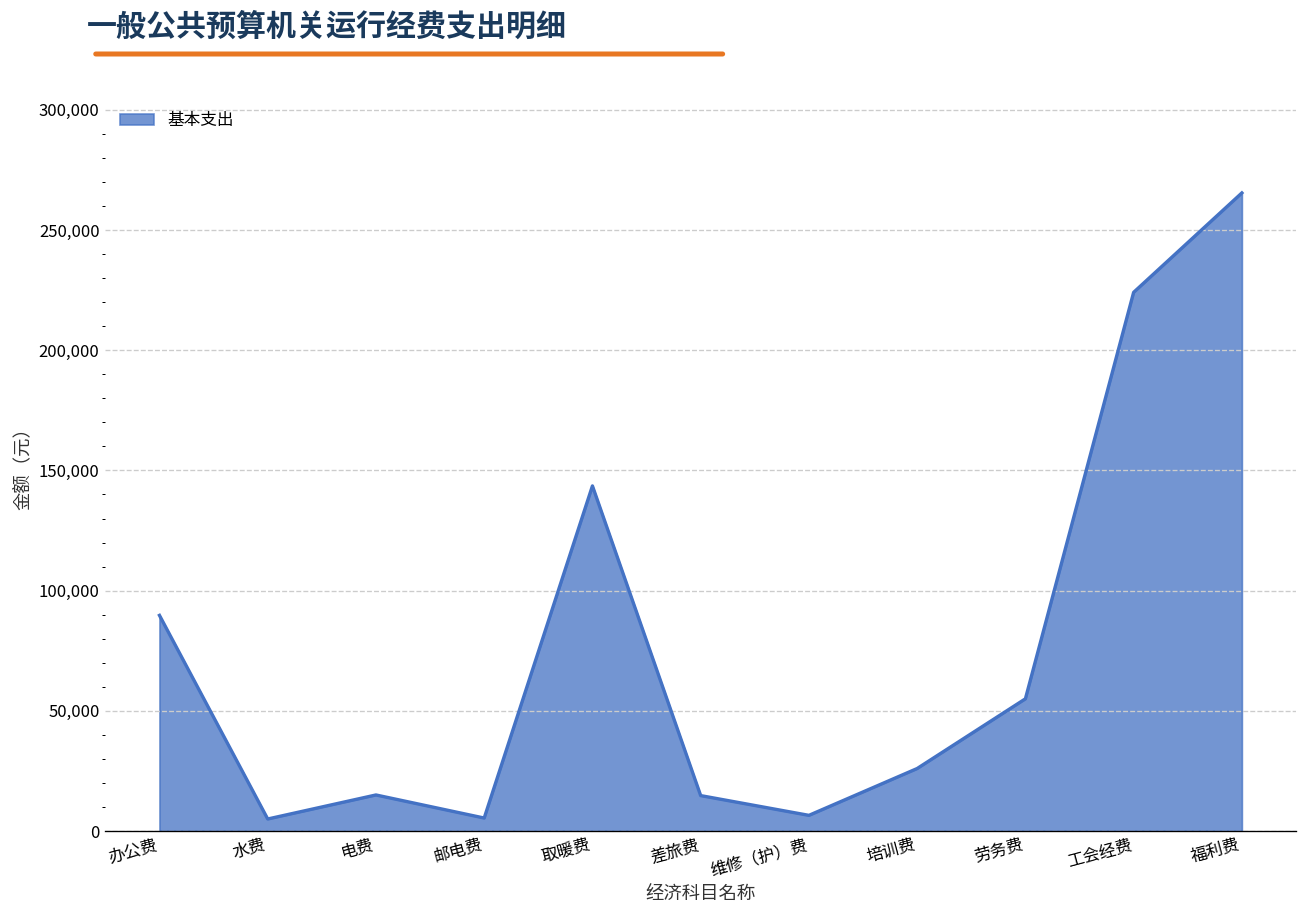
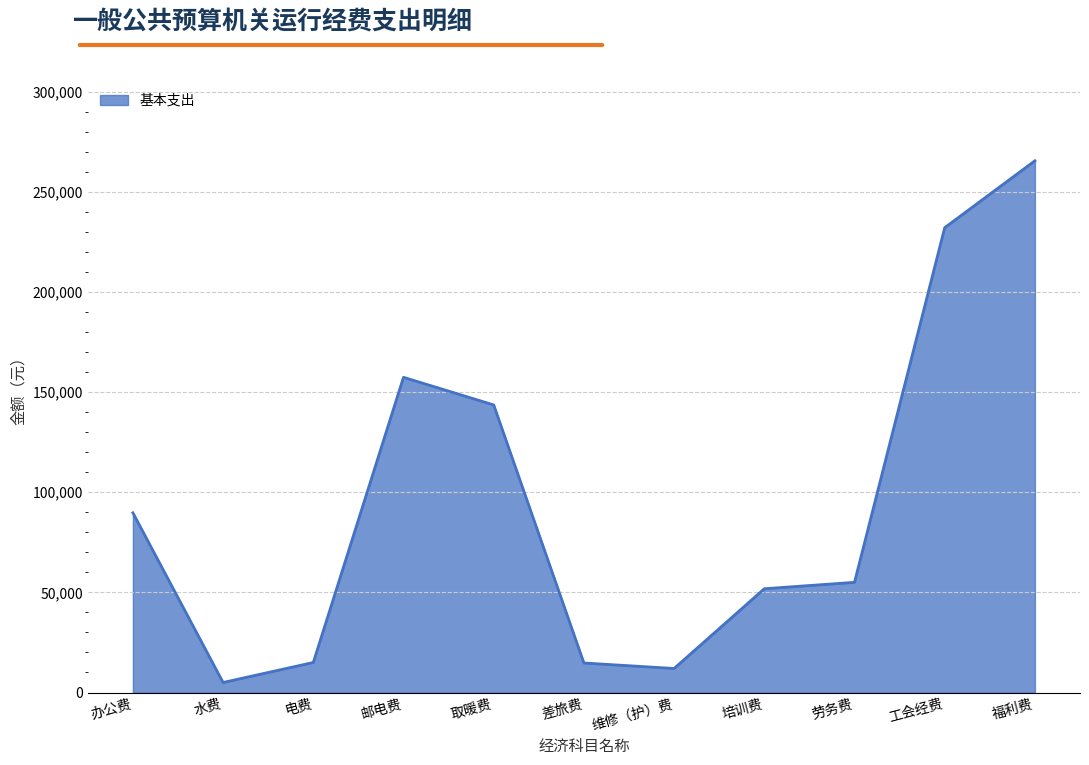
  {
    "办公费": "90,000",
    "水费": "5,000",
    "电费": "15,000",
-   "邮电费": "5,000",
+   "邮电费": "157,000",
    "取暖费": "144,000",
    "差旅费": "15,000",
-   "维修（护）费": "7,000",
-   "培训费": "26,000",
+   "维修（护）费": "12,000",
+   "培训费": "52,000",
    "劳务费": "55,000",
-   "工会经费": "224,000",
+   "工会经费": "232,000",
    "福利费": "265,000"
  }
